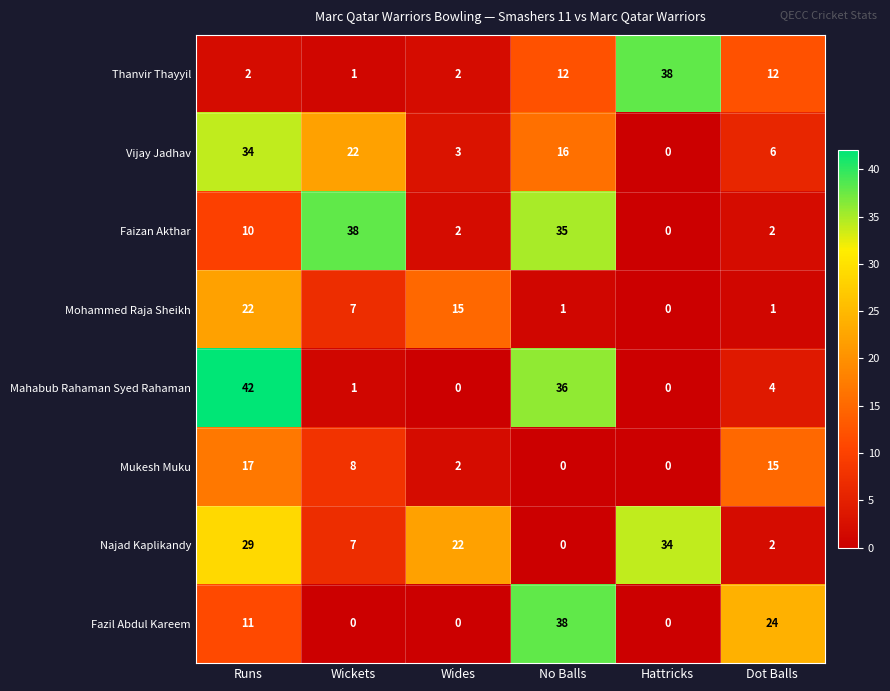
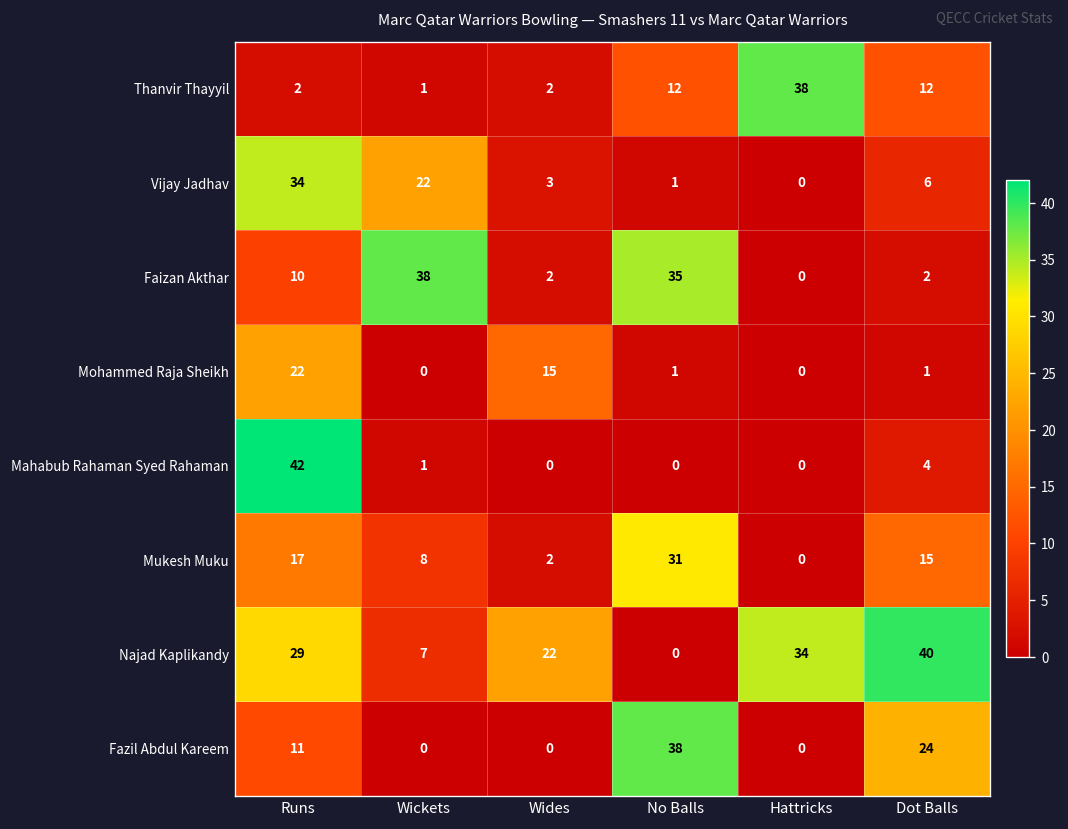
  {
    "Thanvir Thayyil": {
      "Runs": 2,
      "Wickets": 1,
      "Wides": 2,
      "No Balls": 12,
      "Hattricks": 38,
      "Dot Balls": 12
    },
    "Vijay Jadhav": {
      "Runs": 34,
      "Wickets": 22,
      "Wides": 3,
-     "No Balls": 16,
+     "No Balls": 1,
      "Hattricks": 0,
      "Dot Balls": 6
    },
    "Faizan Akthar": {
      "Runs": 10,
      "Wickets": 38,
      "Wides": 2,
      "No Balls": 35,
      "Hattricks": 0,
      "Dot Balls": 2
    },
    "Mohammed Raja Sheikh": {
      "Runs": 22,
-     "Wickets": 7,
+     "Wickets": 0,
      "Wides": 15,
      "No Balls": 1,
      "Hattricks": 0,
      "Dot Balls": 1
    },
    "Mahabub Rahaman Syed Rahaman": {
      "Runs": 42,
      "Wickets": 1,
      "Wides": 0,
-     "No Balls": 36,
+     "No Balls": 0,
      "Hattricks": 0,
      "Dot Balls": 4
    },
    "Mukesh Muku": {
      "Runs": 17,
      "Wickets": 8,
      "Wides": 2,
-     "No Balls": 0,
+     "No Balls": 31,
      "Hattricks": 0,
      "Dot Balls": 15
    },
    "Najad Kaplikandy": {
      "Runs": 29,
      "Wickets": 7,
      "Wides": 22,
      "No Balls": 0,
      "Hattricks": 34,
-     "Dot Balls": 2
+     "Dot Balls": 40
    },
    "Fazil Abdul Kareem": {
      "Runs": 11,
      "Wickets": 0,
      "Wides": 0,
      "No Balls": 38,
      "Hattricks": 0,
      "Dot Balls": 24
    }
  }
